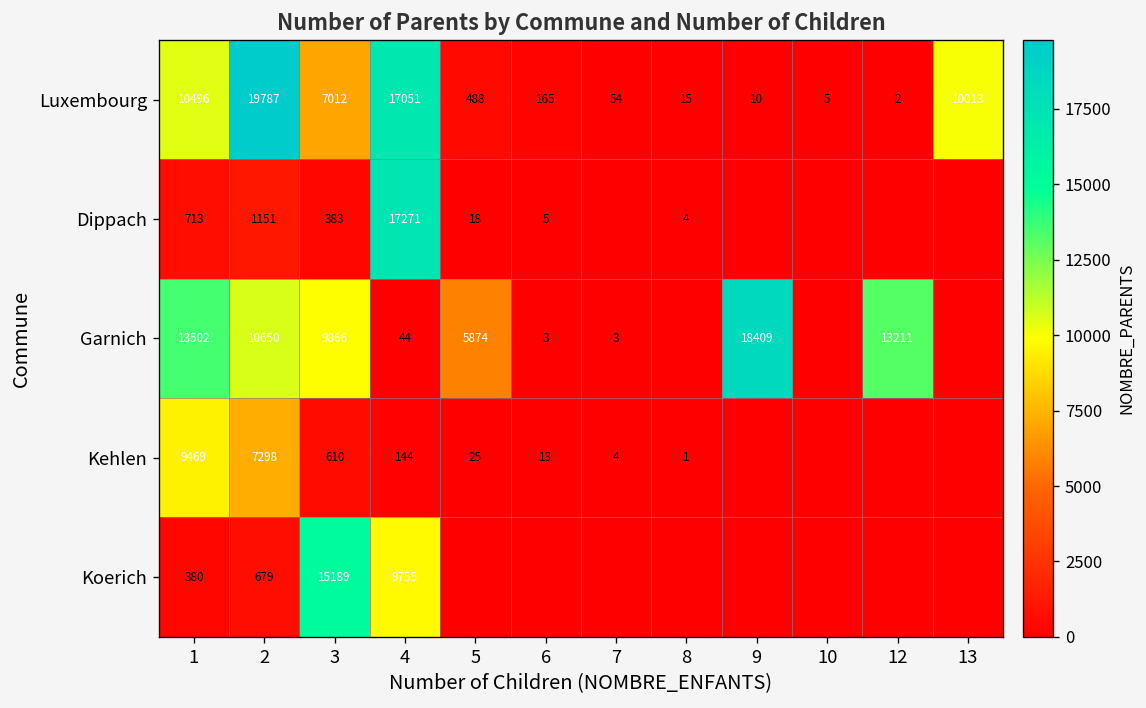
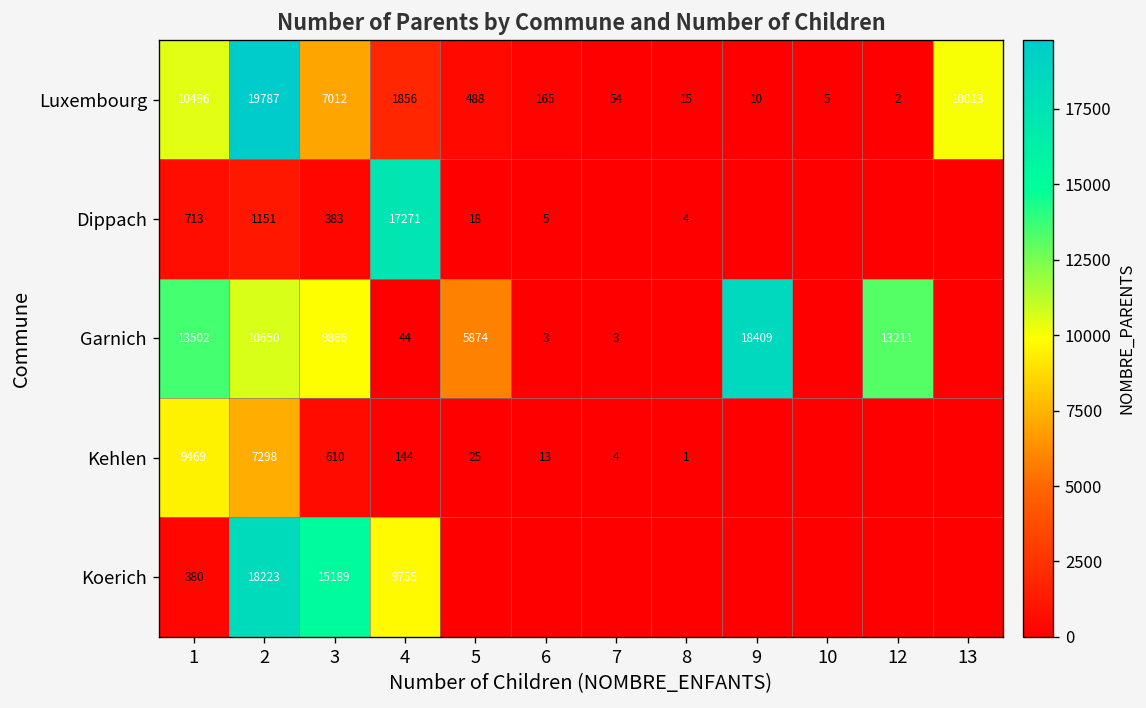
  {
    "Luxembourg": {
      "1": 10496,
      "2": 19787,
      "3": 7012,
-     "4": 17051,
+     "4": 1856,
      "5": 488,
      "6": 165,
      "7": 54,
      "8": 15,
      "9": 10,
      "10": 5,
      "12": 2,
      "13": 10013
    },
    "Dippach": {
      "1": 713,
      "2": 1151,
      "3": 383,
      "4": 17271,
      "5": 18,
      "6": 5,
      "8": 4
    },
    "Garnich": {
      "1": 13502,
      "2": 10650,
      "3": 9866,
      "4": 44,
      "5": 5874,
      "6": 3,
      "7": 3,
      "9": 18409,
      "12": 13211
    },
    "Kehlen": {
      "1": 9469,
      "2": 7298,
      "3": 610,
      "4": 144,
      "5": 25,
      "6": 13,
      "7": 4,
      "8": 1
    },
    "Koerich": {
      "1": 380,
-     "2": 679,
+     "2": 18223,
      "3": 15189,
      "4": 9755
    }
  }
